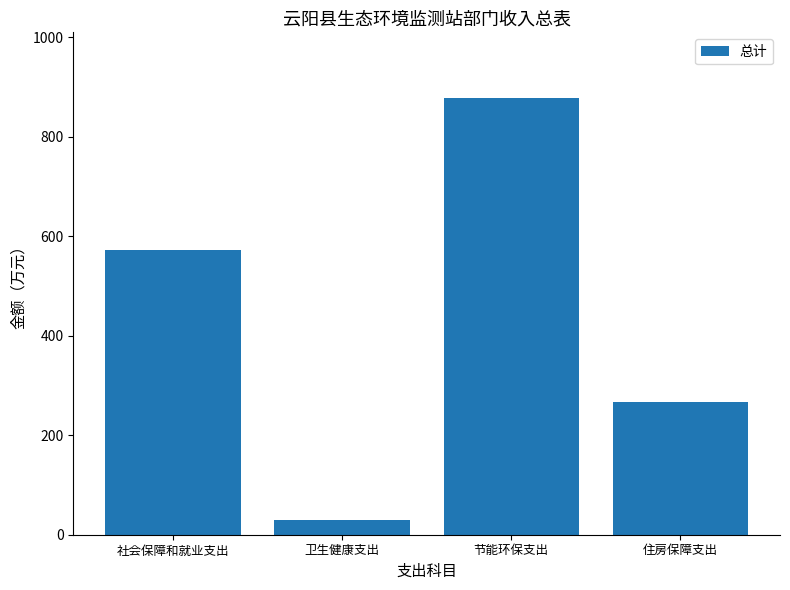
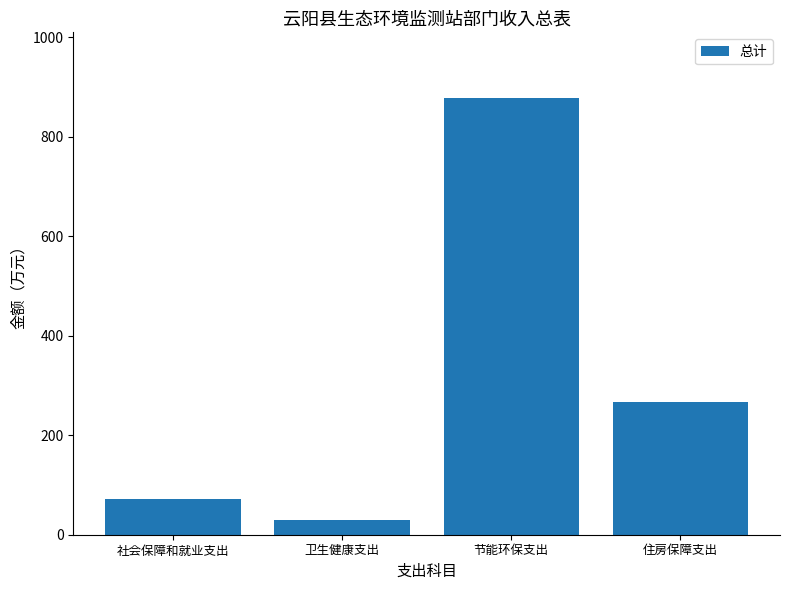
  {
-   "社会保障和就业支出": 570,
+   "社会保障和就业支出": 70,
    "卫生健康支出": 30,
    "节能环保支出": 880,
    "住房保障支出": 270
  }
